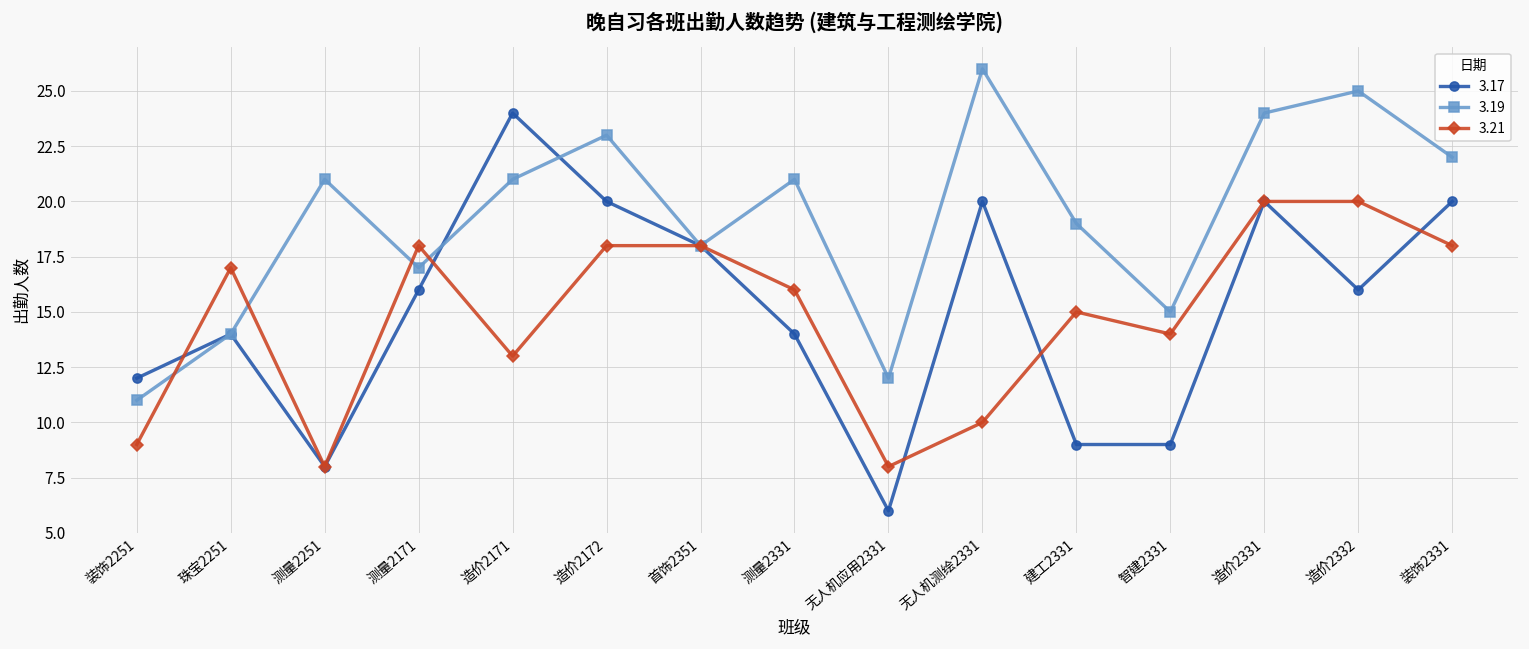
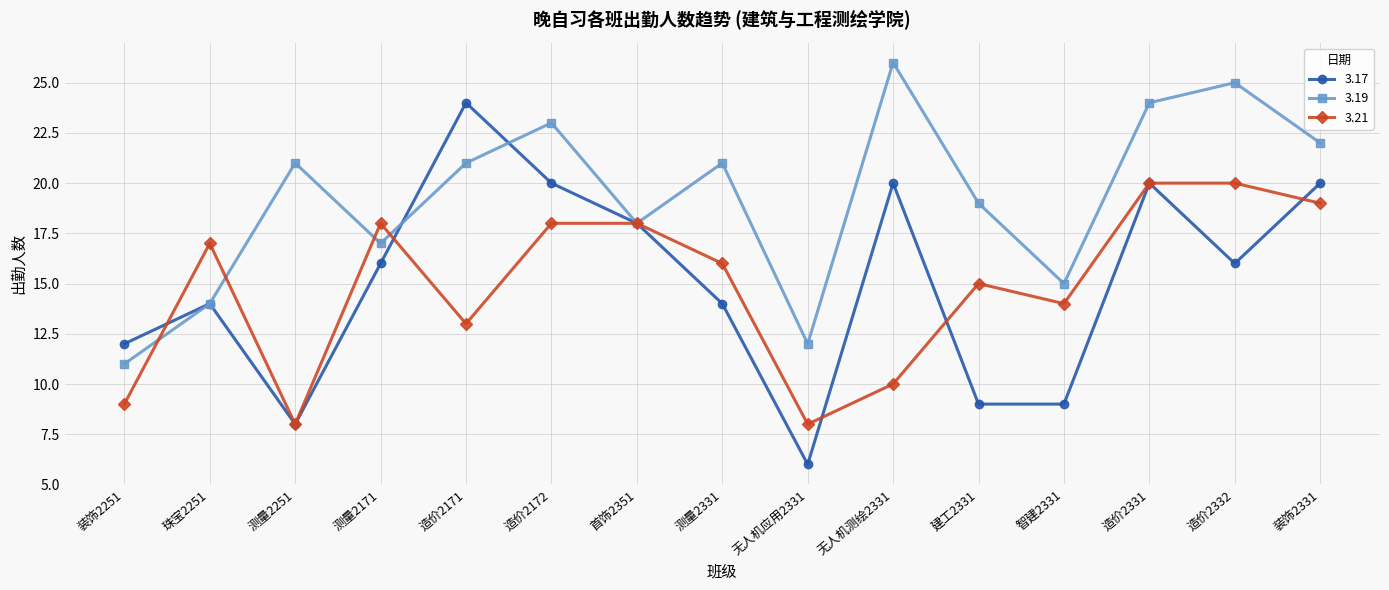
  {
    "3.17": {
      "装饰2251": 12,
      "测量2171": 16,
      "造价2171": 24,
      "造价2172": 20,
      "测量2331": 14,
      "无人机应用2331": 6,
      "无人机测绘2331": 20,
      "建工2331": 9,
      "智建2331": 9,
      "造价2332": 16,
      "装饰2331": 20
    },
    "3.19": {
      "装饰2251": 11,
      "测量2251": 21,
      "测量2171": 17,
      "造价2171": 21,
      "造价2172": 23,
      "测量2331": 21,
      "无人机应用2331": 12,
      "无人机测绘2331": 26,
      "建工2331": 19,
      "智建2331": 15,
      "造价2331": 24,
      "造价2332": 25,
      "装饰2331": 22
    },
    "3.21": {
      "装饰2251": 9,
      "珠宝2251": 17,
      "测量2171": 18,
      "造价2171": 13,
      "造价2172": 18,
      "测量2331": 16,
      "无人机应用2331": 8,
      "无人机测绘2331": 10,
      "建工2331": 15,
      "智建2331": 14,
      "造价2332": 20,
-     "装饰2331": 18
+     "装饰2331": 19
    }
  }
